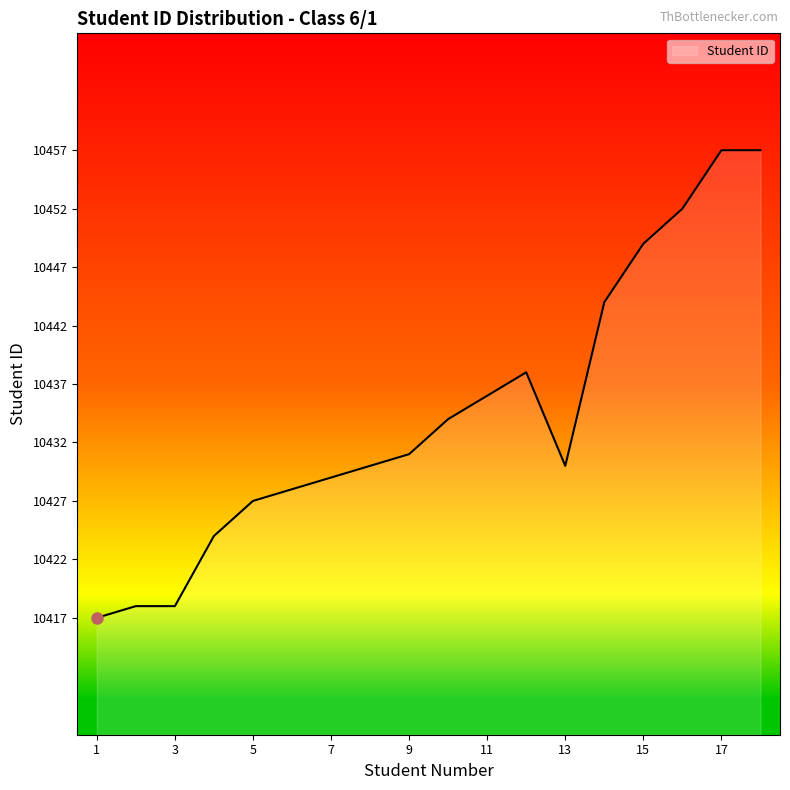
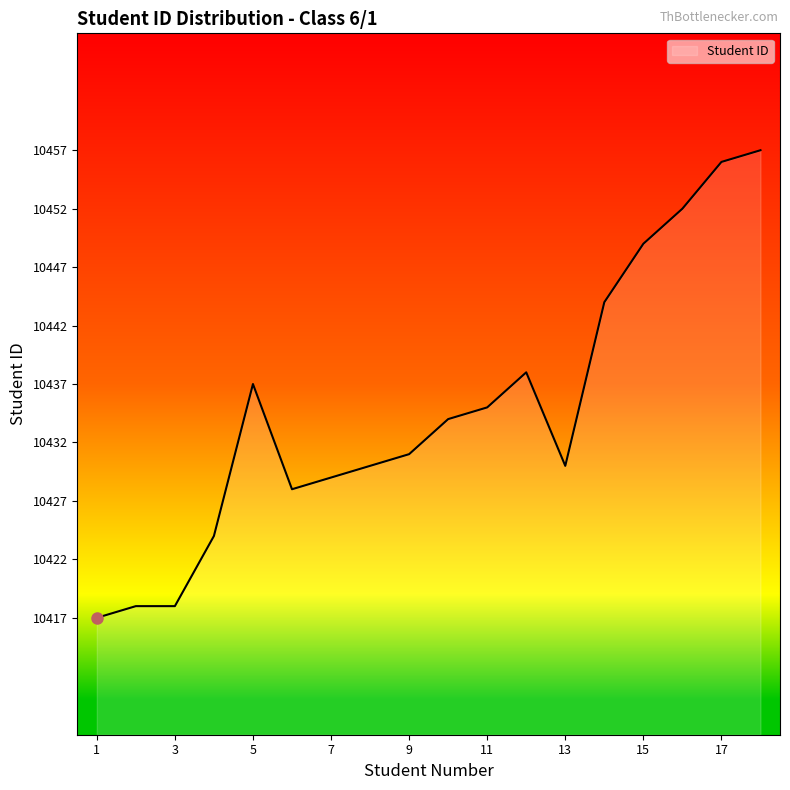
  {
    "Student ID": {
      "3": 10418,
-     "5": 10427,
+     "5": 10437,
      "7": 10429,
      "9": 10431,
-     "11": 10436,
+     "11": 10435,
      "13": 10430,
      "15": 10449,
-     "17": 10457
+     "17": 10456
    }
  }
